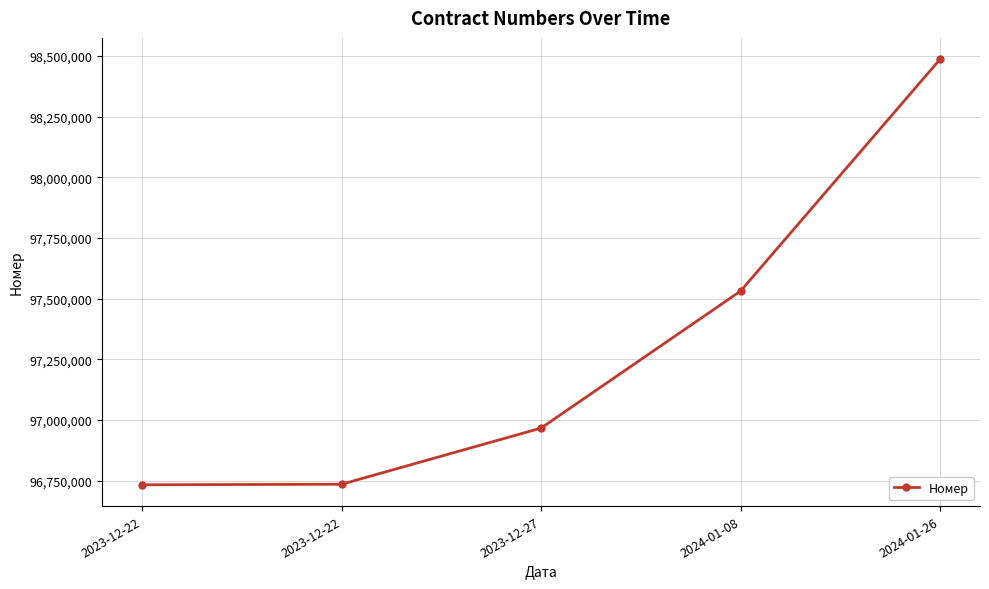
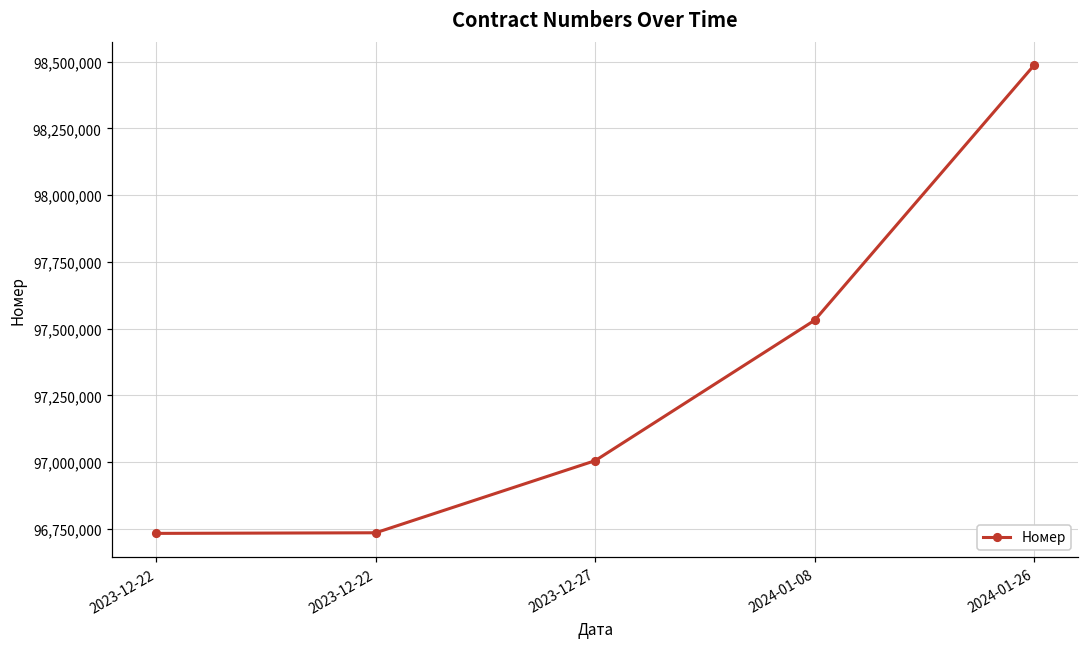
  {
-   "2023-12-27": "96,970,000",
+   "2023-12-27": "97,010,000",
    "2024-01-08": "97,530,000",
    "2024-01-26": "98,490,000"
  }
